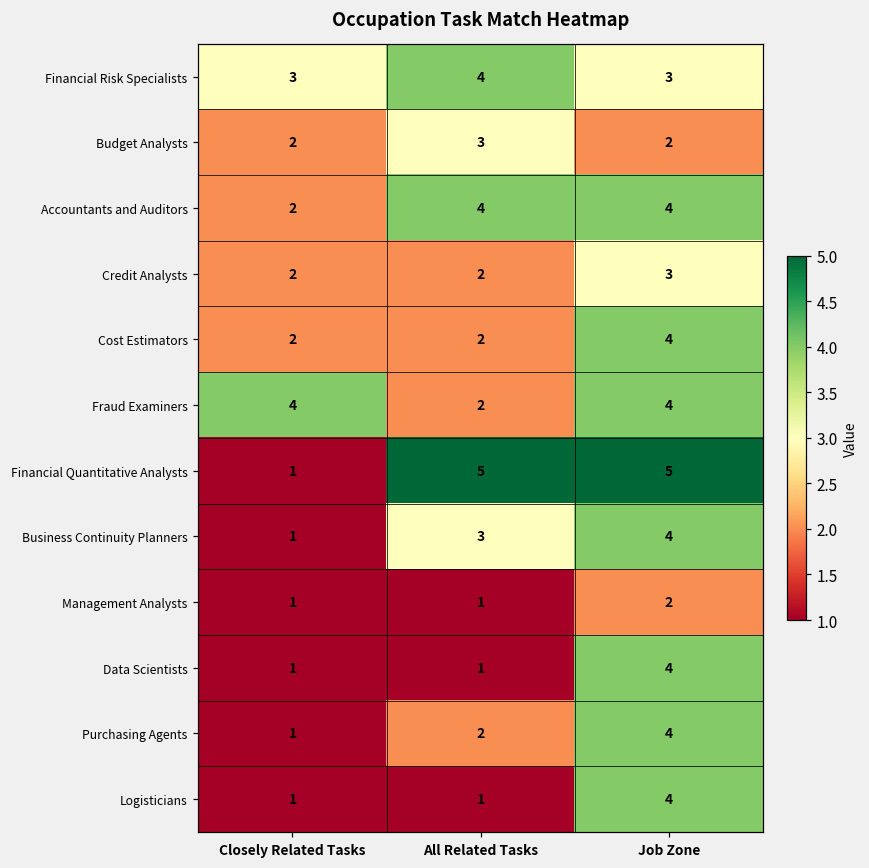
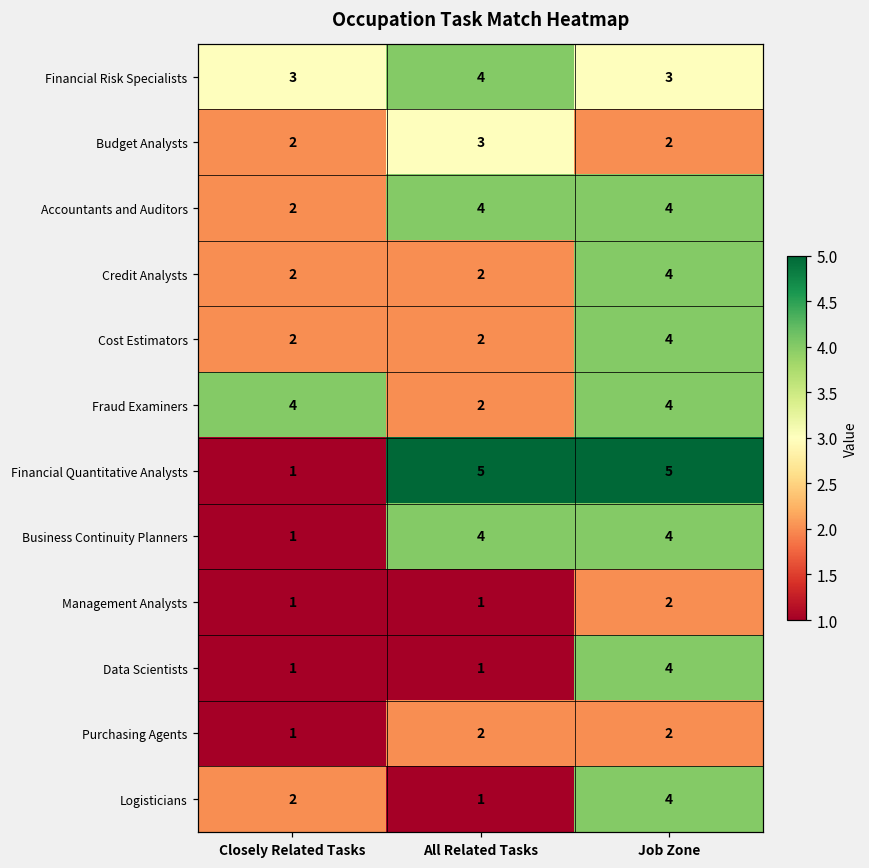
  {
    "Financial Risk Specialists": {
      "Closely Related Tasks": 3,
      "All Related Tasks": 4,
      "Job Zone": 3
    },
    "Budget Analysts": {
      "Closely Related Tasks": 2,
      "All Related Tasks": 3,
      "Job Zone": 2
    },
    "Accountants and Auditors": {
      "Closely Related Tasks": 2,
      "All Related Tasks": 4,
      "Job Zone": 4
    },
    "Credit Analysts": {
      "Closely Related Tasks": 2,
      "All Related Tasks": 2,
-     "Job Zone": 3
+     "Job Zone": 4
    },
    "Cost Estimators": {
      "Closely Related Tasks": 2,
      "All Related Tasks": 2,
      "Job Zone": 4
    },
    "Fraud Examiners": {
      "Closely Related Tasks": 4,
      "All Related Tasks": 2,
      "Job Zone": 4
    },
    "Financial Quantitative Analysts": {
      "Closely Related Tasks": 1,
      "All Related Tasks": 5,
      "Job Zone": 5
    },
    "Business Continuity Planners": {
      "Closely Related Tasks": 1,
-     "All Related Tasks": 3,
+     "All Related Tasks": 4,
      "Job Zone": 4
    },
    "Management Analysts": {
      "Closely Related Tasks": 1,
      "All Related Tasks": 1,
      "Job Zone": 2
    },
    "Data Scientists": {
      "Closely Related Tasks": 1,
      "All Related Tasks": 1,
      "Job Zone": 4
    },
    "Purchasing Agents": {
      "Closely Related Tasks": 1,
      "All Related Tasks": 2,
-     "Job Zone": 4
+     "Job Zone": 2
    },
    "Logisticians": {
-     "Closely Related Tasks": 1,
+     "Closely Related Tasks": 2,
      "All Related Tasks": 1,
      "Job Zone": 4
    }
  }
